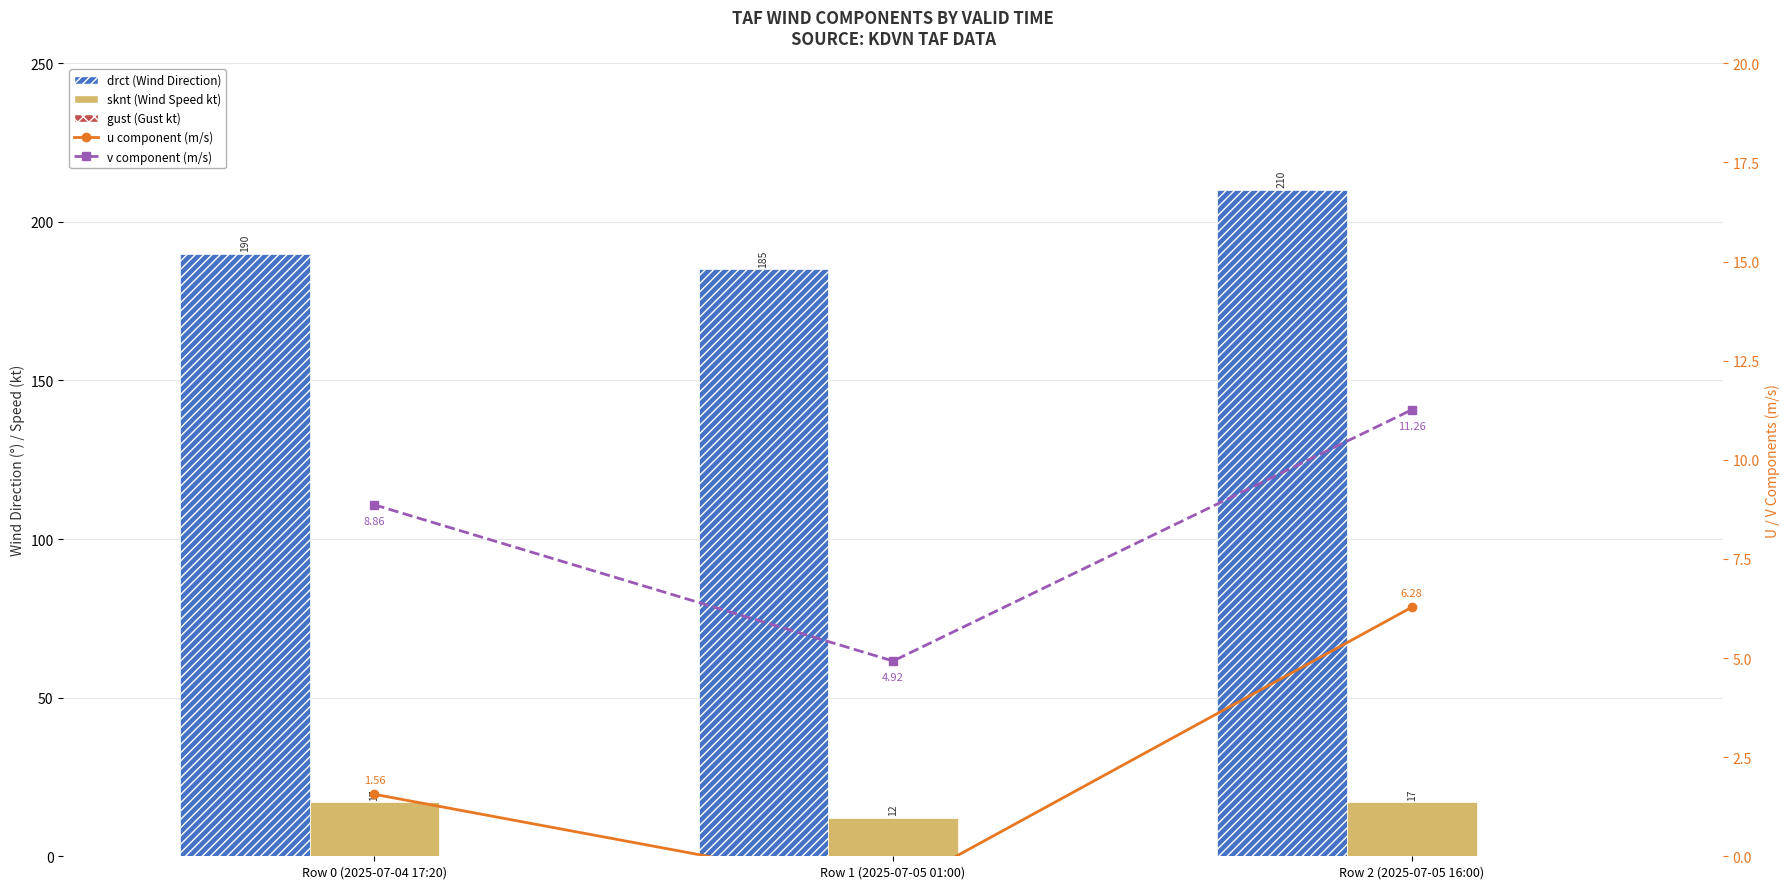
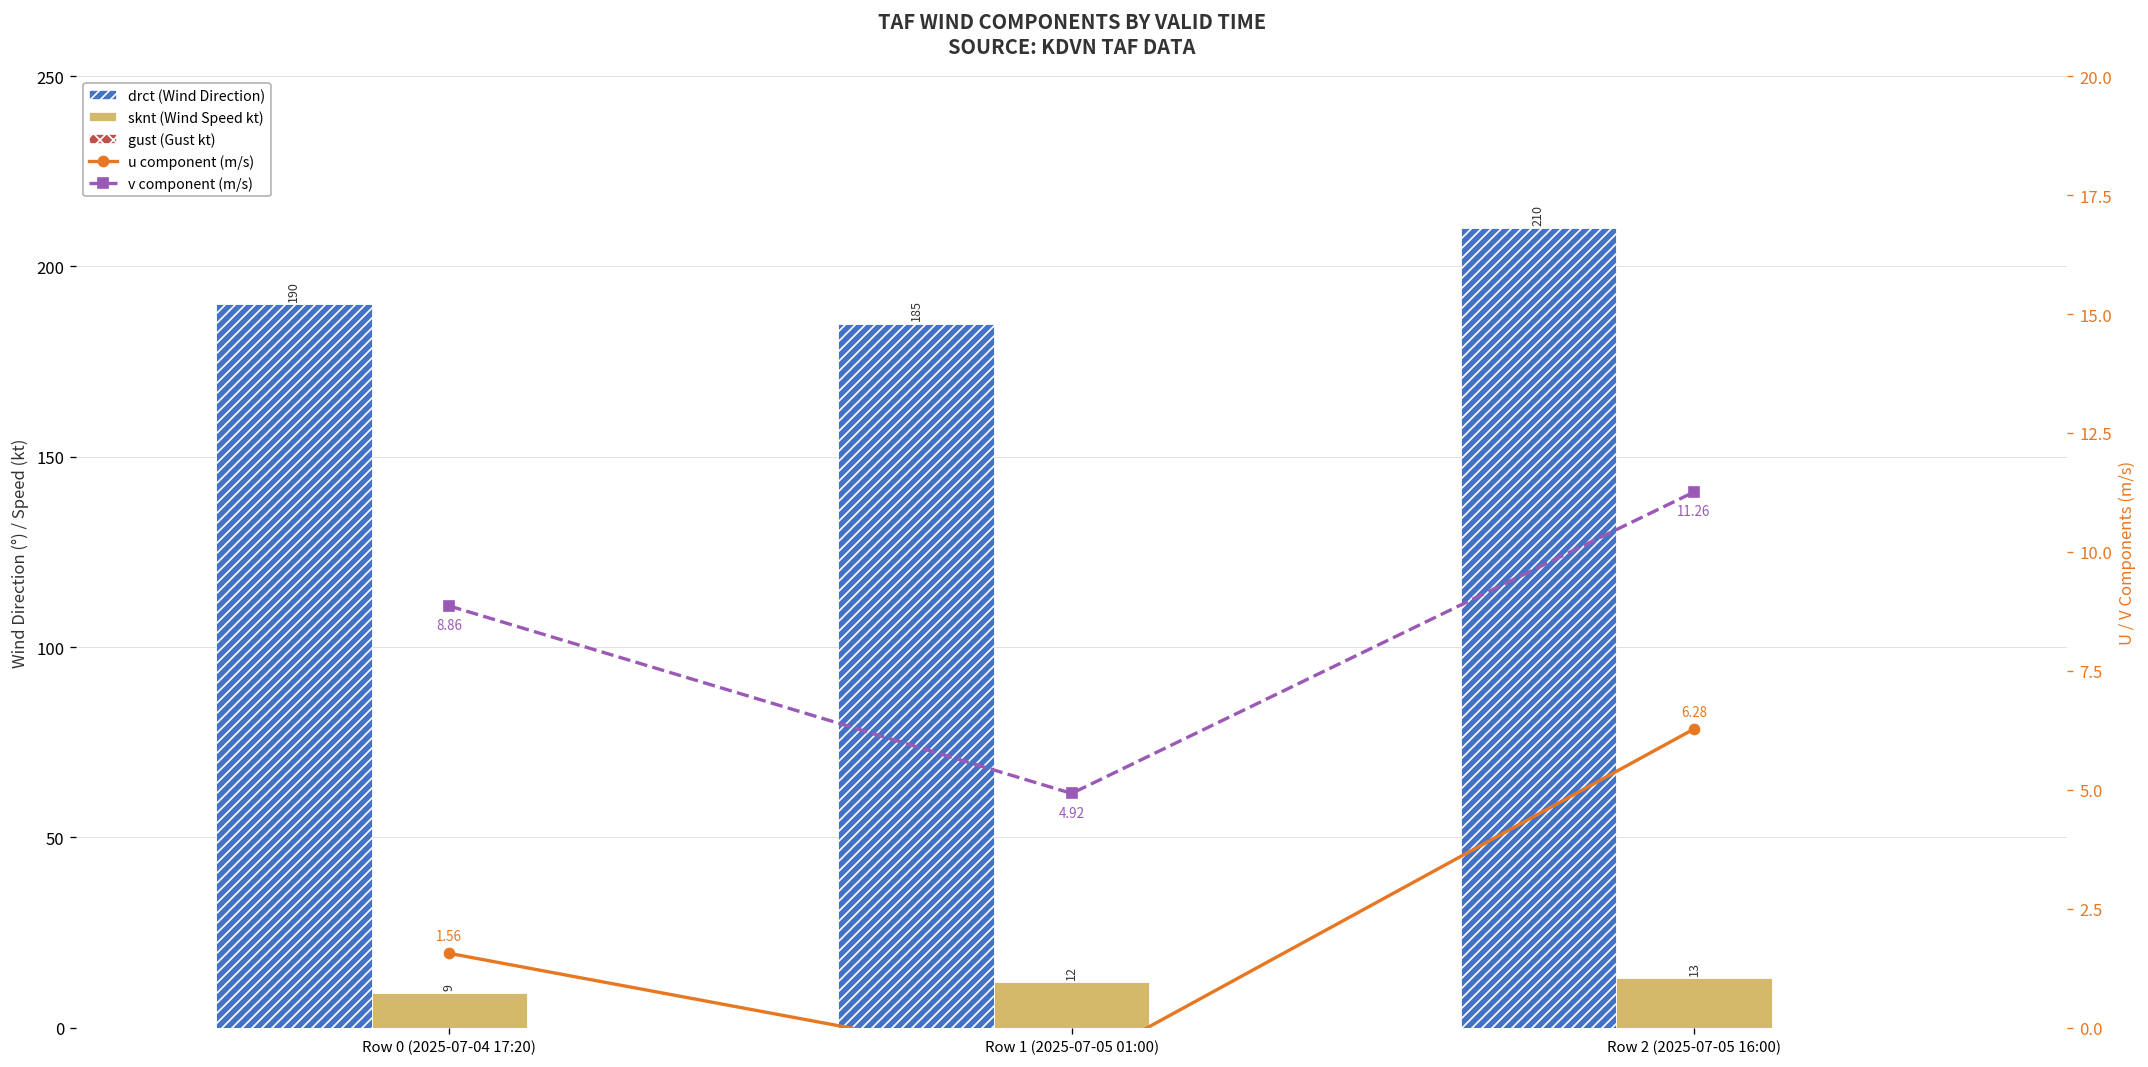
  {
    "drct (Wind Direction)": {
      "Row 0 (2025-07-04 17:20)": 190,
      "Row 1 (2025-07-05 01:00)": 185,
      "Row 2 (2025-07-05 16:00)": 210
    },
    "sknt (Wind Speed kt)": {
-     "Row 0 (2025-07-04 17:20)": 17,
+     "Row 0 (2025-07-04 17:20)": 9,
      "Row 1 (2025-07-05 01:00)": 12,
-     "Row 2 (2025-07-05 16:00)": 17
+     "Row 2 (2025-07-05 16:00)": 13
    },
    "u component (m/s)": {
      "Row 0 (2025-07-04 17:20)": 1.56,
      "Row 2 (2025-07-05 16:00)": 6.28
    },
    "v component (m/s)": {
      "Row 0 (2025-07-04 17:20)": 8.86,
      "Row 1 (2025-07-05 01:00)": 4.92,
      "Row 2 (2025-07-05 16:00)": 11.26
    }
  }
